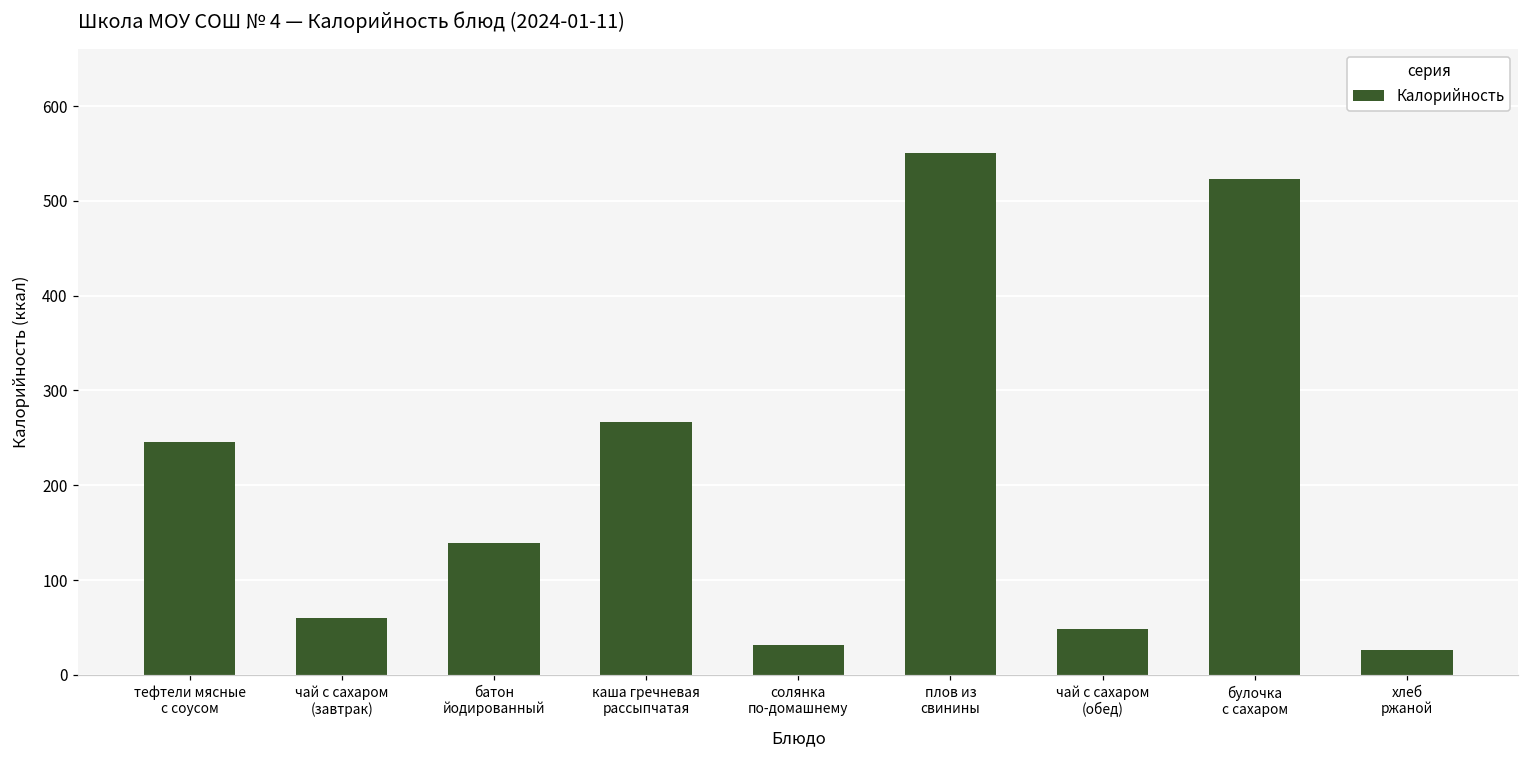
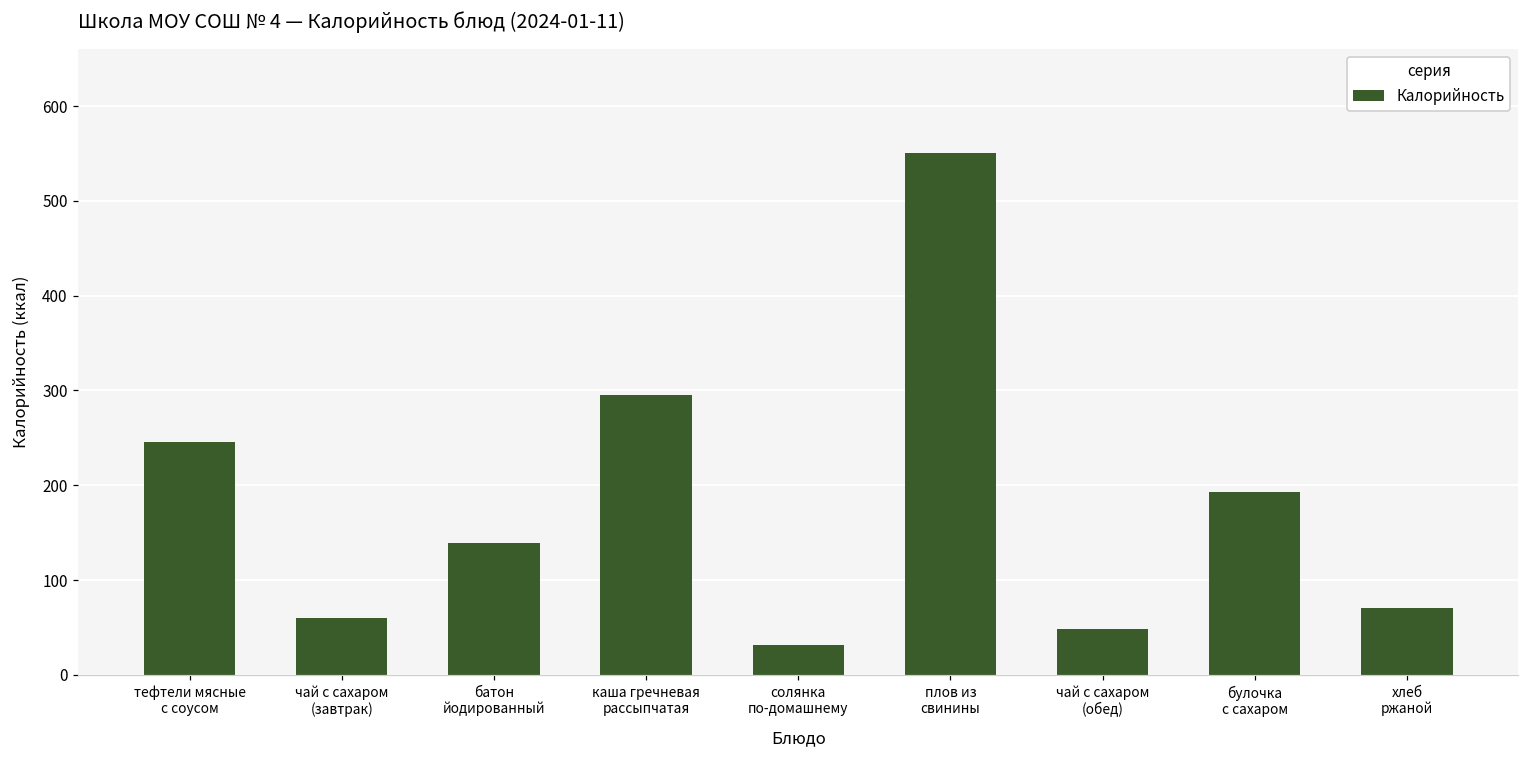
  {
    "тефтели мясные с соусом": 250,
    "чай с сахаром (завтрак)": 60,
    "батон йодированный": 140,
-   "каша гречневая рассыпчатая": 270,
+   "каша гречневая рассыпчатая": 300,
    "солянка по-домашнему": 30,
    "плов из свинины": 550,
    "чай с сахаром (обед)": 50,
-   "булочка с сахаром": 520,
-   "хлеб ржаной": 30
+   "булочка с сахаром": 190,
+   "хлеб ржаной": 70
  }
